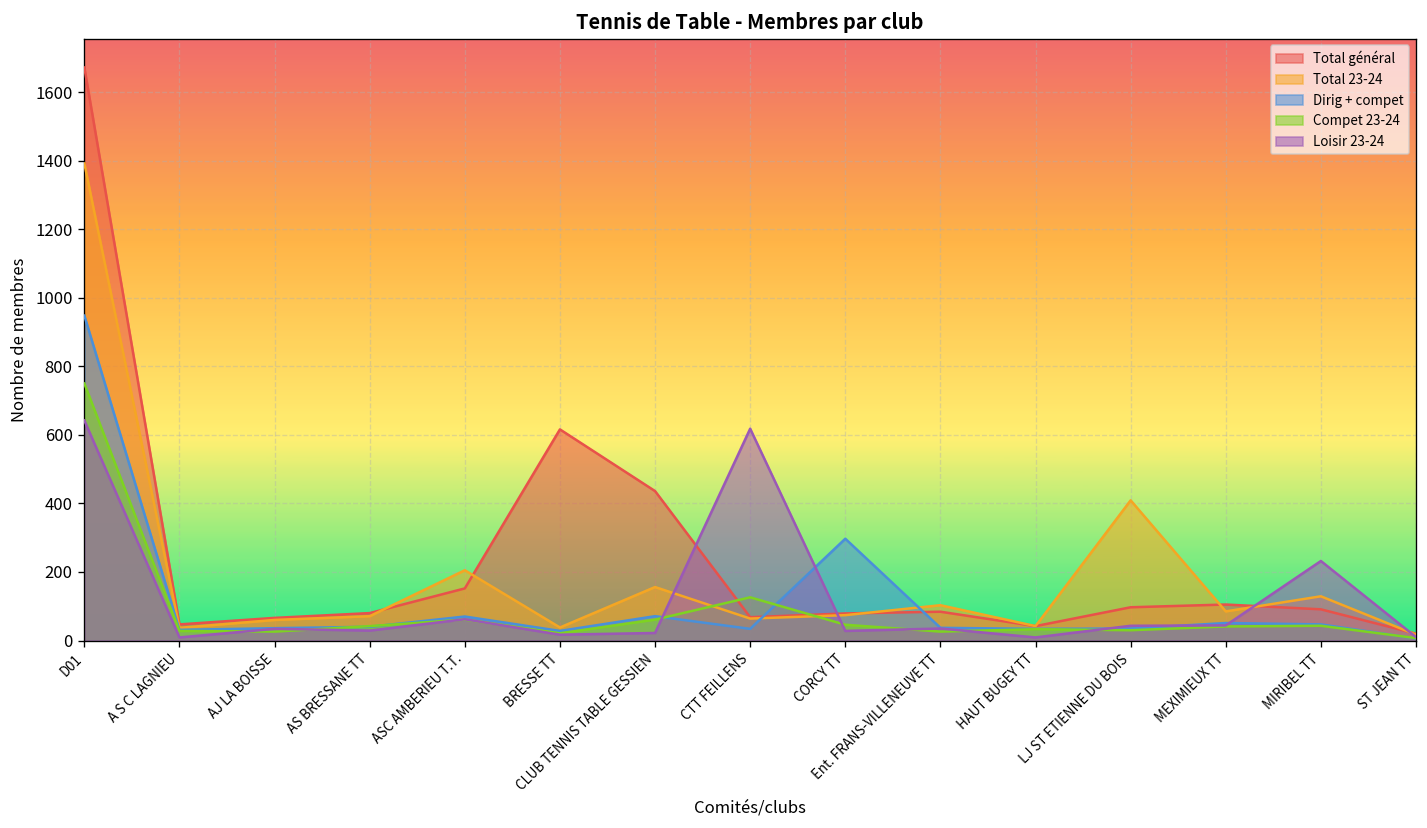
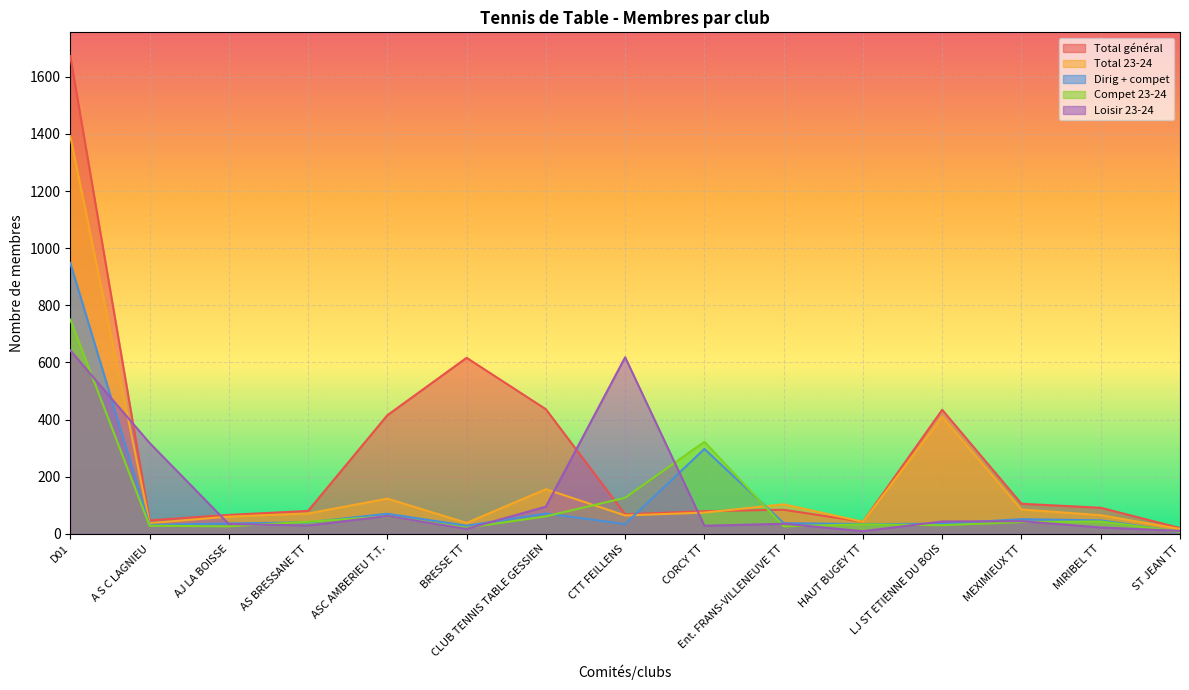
  {
    "Total général": {
      "D01": 1670,
      "A S C LAGNIEU": 50,
      "AS BRESSANE TT": 80,
-     "ASC AMBERIEU T.T.": 150,
+     "ASC AMBERIEU T.T.": 420,
      "BRESSE TT": 620,
      "CLUB TENNIS TABLE GESSIEN": 440,
      "Ent. FRANS-VILLENEUVE TT": 80,
-     "LJ ST ETIENNE DU BOIS": 100,
+     "LJ ST ETIENNE DU BOIS": 430,
      "MEXIMIEUX TT": 110,
      "MIRIBEL TT": 90
    },
    "Total 23-24": {
      "D01": 1390,
      "AS BRESSANE TT": 70,
-     "ASC AMBERIEU T.T.": 210,
+     "ASC AMBERIEU T.T.": 120,
      "BRESSE TT": 40,
      "CLUB TENNIS TABLE GESSIEN": 160,
      "Ent. FRANS-VILLENEUVE TT": 100,
      "LJ ST ETIENNE DU BOIS": 410,
      "MEXIMIEUX TT": 90,
-     "MIRIBEL TT": 130
+     "MIRIBEL TT": 70
    },
    "Dirig + compet": {
      "D01": 950,
      "CLUB TENNIS TABLE GESSIEN": 70,
      "CTT FEILLENS": 30,
      "CORCY TT": 300
    },
    "Compet 23-24": {
      "D01": 750,
      "CLUB TENNIS TABLE GESSIEN": 60,
      "CTT FEILLENS": 130,
-     "CORCY TT": 50
+     "CORCY TT": 320
    },
    "Loisir 23-24": {
      "D01": 640,
-     "A S C LAGNIEU": 10,
+     "A S C LAGNIEU": 320,
      "AS BRESSANE TT": 30,
-     "CLUB TENNIS TABLE GESSIEN": 20,
+     "CLUB TENNIS TABLE GESSIEN": 100,
      "CTT FEILLENS": 620,
      "CORCY TT": 30,
      "HAUT BUGEY TT": 10,
-     "MIRIBEL TT": 230
+     "MIRIBEL TT": 20
    }
  }
